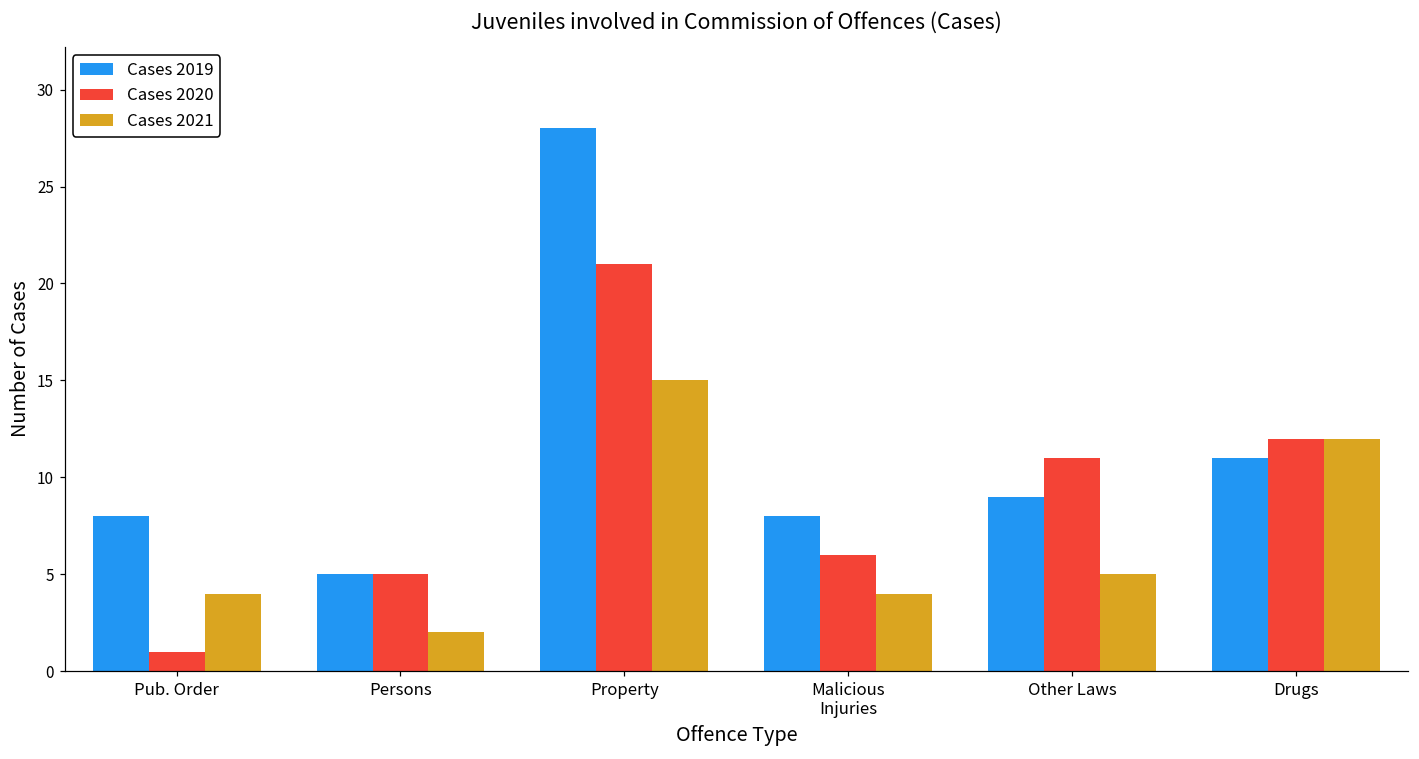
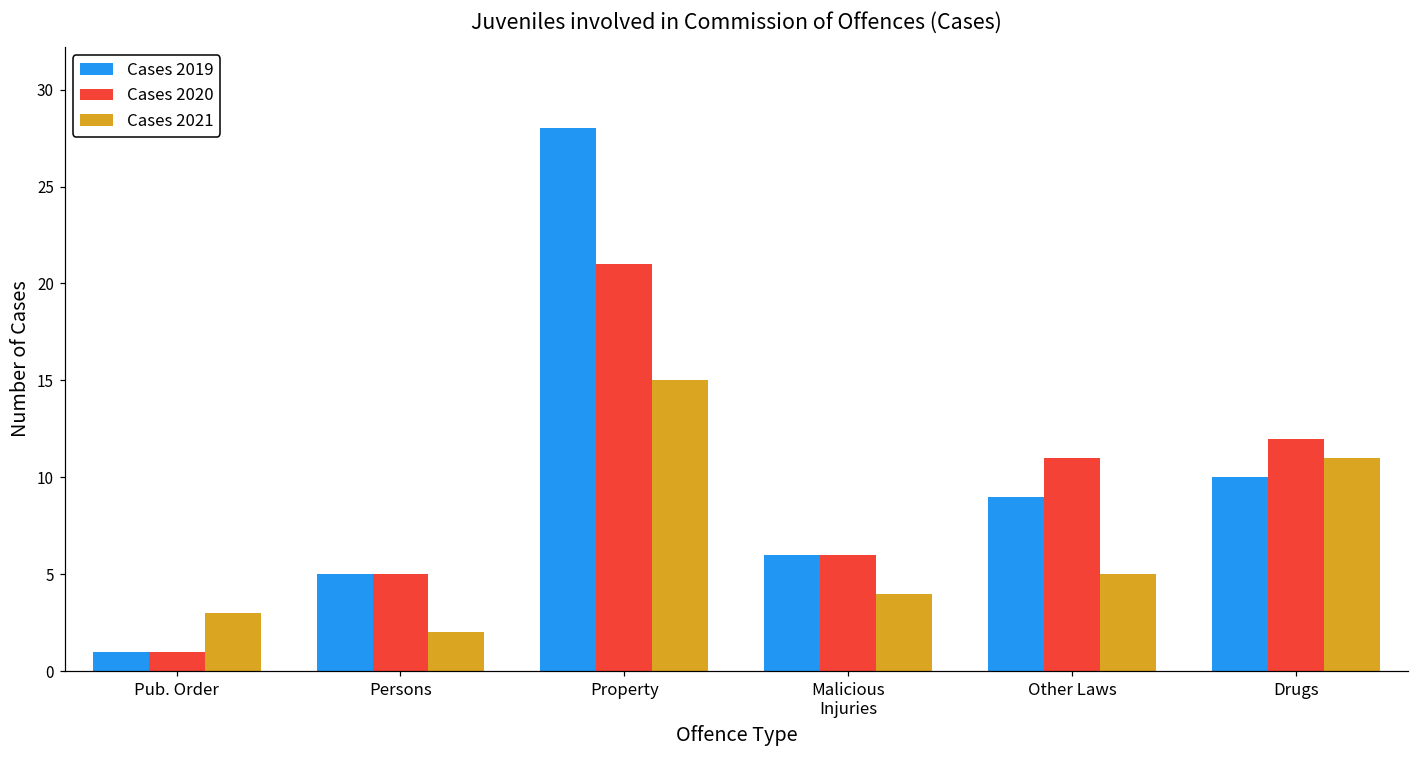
  {
    "Cases 2019": {
-     "Pub. Order": 8,
+     "Pub. Order": 1,
      "Persons": 5,
      "Property": 28,
-     "Malicious Injuries": 8,
+     "Malicious Injuries": 6,
      "Other Laws": 9,
-     "Drugs": 11
+     "Drugs": 10
    },
    "Cases 2020": {
      "Pub. Order": 1,
      "Persons": 5,
      "Property": 21,
      "Malicious Injuries": 6,
      "Other Laws": 11,
      "Drugs": 12
    },
    "Cases 2021": {
-     "Pub. Order": 4,
+     "Pub. Order": 3,
      "Persons": 2,
      "Property": 15,
      "Malicious Injuries": 4,
      "Other Laws": 5,
-     "Drugs": 12
+     "Drugs": 11
    }
  }
